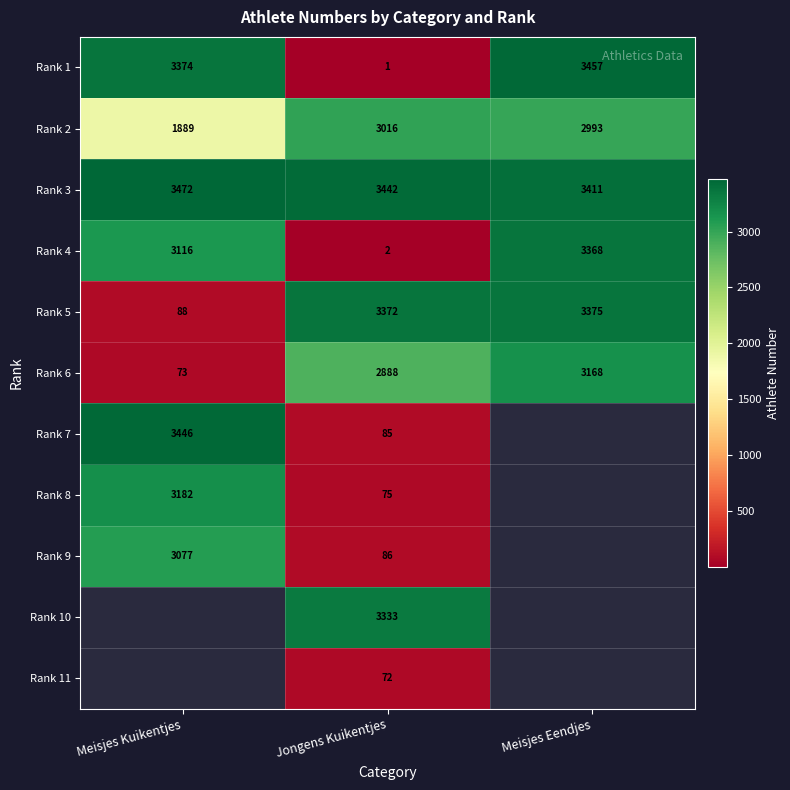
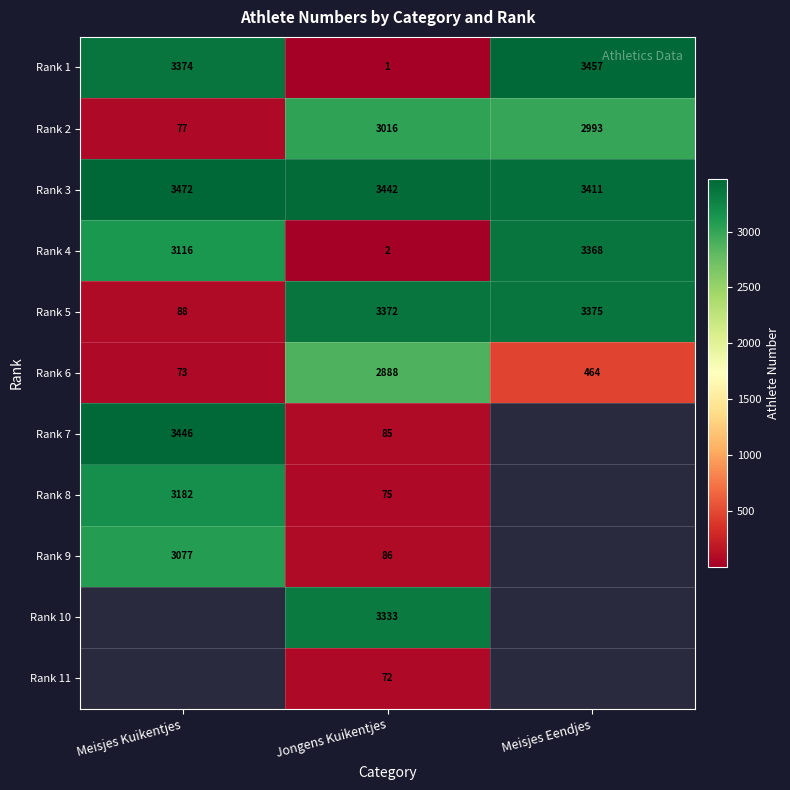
  {
    "Rank 1": {
      "Meisjes Kuikentjes": 3374,
      "Jongens Kuikentjes": 1
    },
    "Rank 2": {
-     "Meisjes Kuikentjes": 1889,
+     "Meisjes Kuikentjes": 77,
      "Jongens Kuikentjes": 3016,
      "Meisjes Eendjes": 2993
    },
    "Rank 3": {
      "Meisjes Kuikentjes": 3472,
      "Jongens Kuikentjes": 3442,
      "Meisjes Eendjes": 3411
    },
    "Rank 4": {
      "Meisjes Kuikentjes": 3116,
      "Jongens Kuikentjes": 2,
      "Meisjes Eendjes": 3368
    },
    "Rank 5": {
      "Meisjes Kuikentjes": 88,
      "Jongens Kuikentjes": 3372,
      "Meisjes Eendjes": 3375
    },
    "Rank 6": {
      "Meisjes Kuikentjes": 73,
      "Jongens Kuikentjes": 2888,
-     "Meisjes Eendjes": 3168
+     "Meisjes Eendjes": 464
    },
    "Rank 7": {
      "Meisjes Kuikentjes": 3446,
      "Jongens Kuikentjes": 85
    },
    "Rank 8": {
      "Meisjes Kuikentjes": 3182,
      "Jongens Kuikentjes": 75
    },
    "Rank 9": {
      "Meisjes Kuikentjes": 3077,
      "Jongens Kuikentjes": 86
    },
    "Rank 10": {
      "Jongens Kuikentjes": 3333
    },
    "Rank 11": {
      "Jongens Kuikentjes": 72
    }
  }
